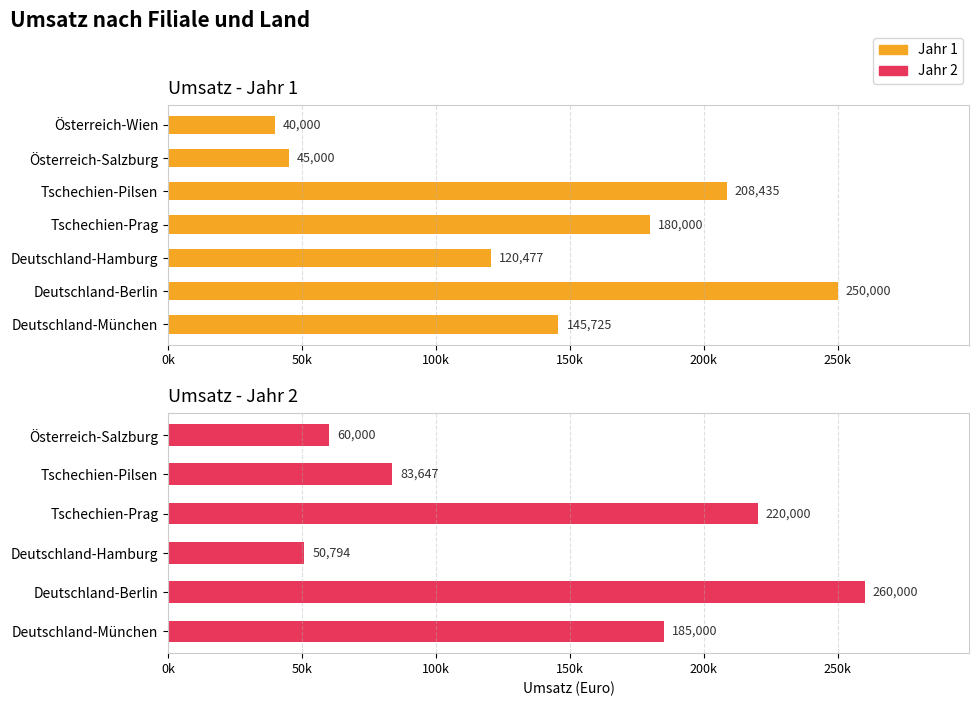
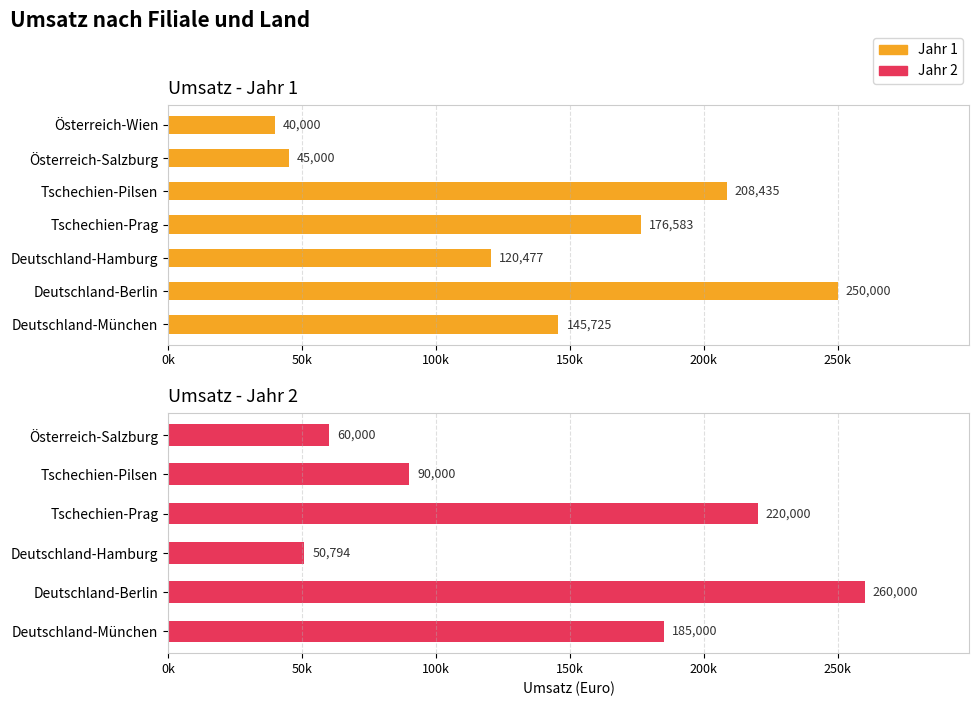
  {
    "Umsatz - Jahr 1": {
      "Österreich-Wien": "40,000",
      "Österreich-Salzburg": "45,000",
      "Tschechien-Pilsen": "208,435",
-     "Tschechien-Prag": "180,000",
+     "Tschechien-Prag": "176,583",
      "Deutschland-Hamburg": "120,477",
      "Deutschland-Berlin": "250,000",
      "Deutschland-München": "145,725"
    },
    "Umsatz - Jahr 2": {
      "Österreich-Salzburg": "60,000",
-     "Tschechien-Pilsen": "83,647",
+     "Tschechien-Pilsen": "90,000",
      "Tschechien-Prag": "220,000",
      "Deutschland-Hamburg": "50,794",
      "Deutschland-Berlin": "260,000",
      "Deutschland-München": "185,000"
    }
  }
